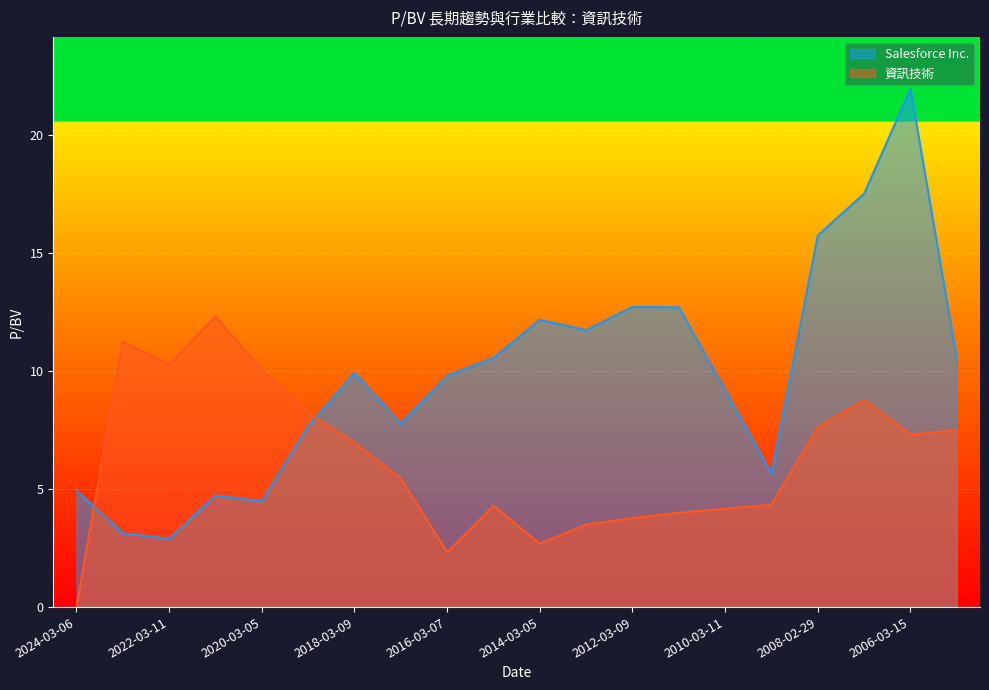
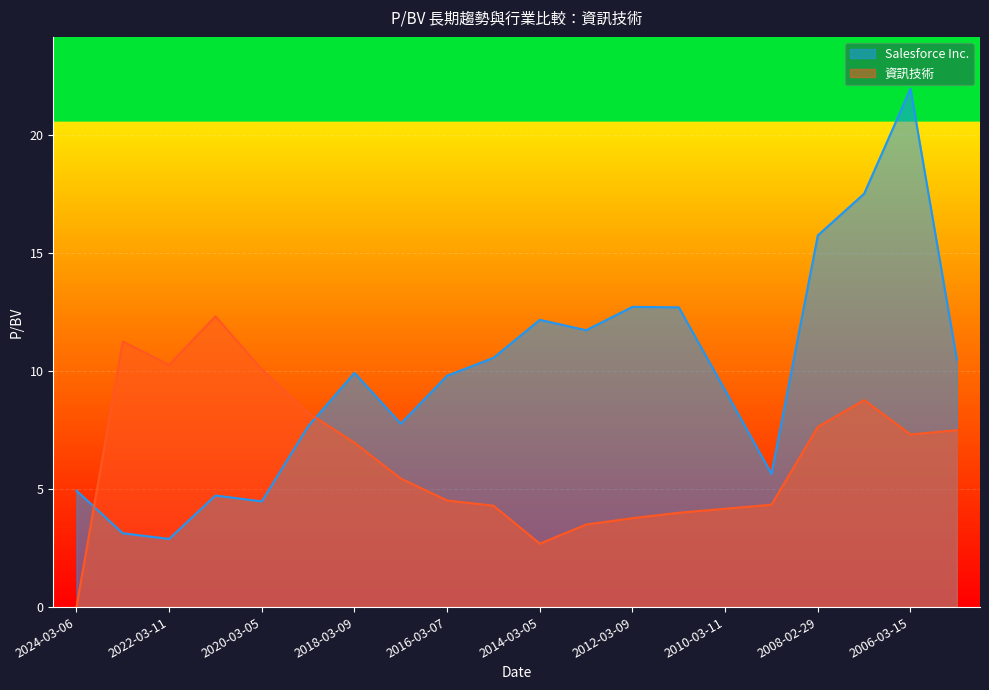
  {
    "Salesforce Inc.": {
      "2024-03-06": 4.9,
      "2022-03-11": 2.9,
      "2020-03-05": 4.5,
      "2018-03-09": 9.9,
      "2016-03-07": 9.8,
      "2014-03-05": 12.2,
      "2012-03-09": 12.7,
      "2010-03-11": 9.2,
      "2008-02-29": 15.8,
      "2006-03-15": 22.0
    },
    "資訊技術": {
      "2024-03-06": 0.0,
      "2022-03-11": 10.3,
      "2020-03-05": 10.1,
      "2018-03-09": 7.0,
-     "2016-03-07": 2.3,
+     "2016-03-07": 4.5,
      "2014-03-05": 2.7,
      "2012-03-09": 3.8,
      "2010-03-11": 4.2,
      "2008-02-29": 7.6,
      "2006-03-15": 7.3
    }
  }
